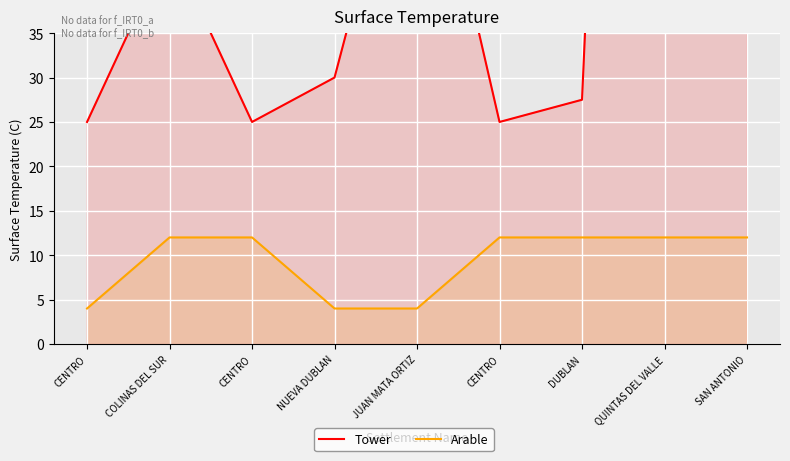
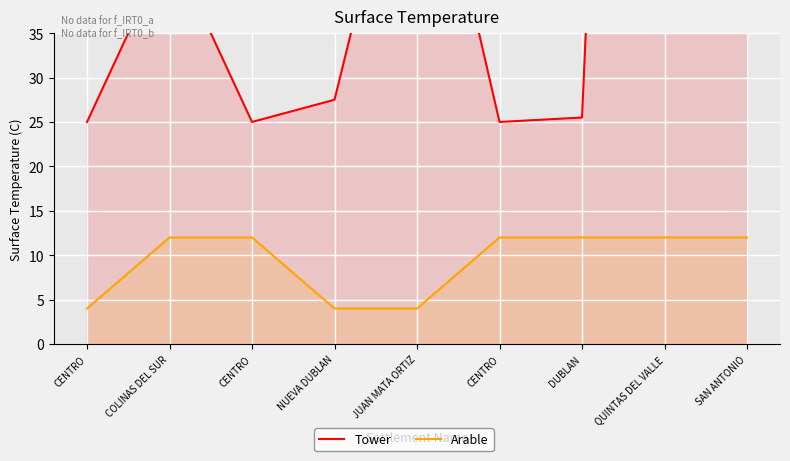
  {
    "Tower": {
-     "NUEVA DUBLAN": 30,
-     "DUBLAN": 28
+     "NUEVA DUBLAN": 28,
+     "DUBLAN": 26
    },
    "Arable": {
      "COLINAS DEL SUR": 12,
      "NUEVA DUBLAN": 4,
      "JUAN MATA ORTIZ": 4,
      "DUBLAN": 12,
      "QUINTAS DEL VALLE": 12,
      "SAN ANTONIO": 12
    }
  }
